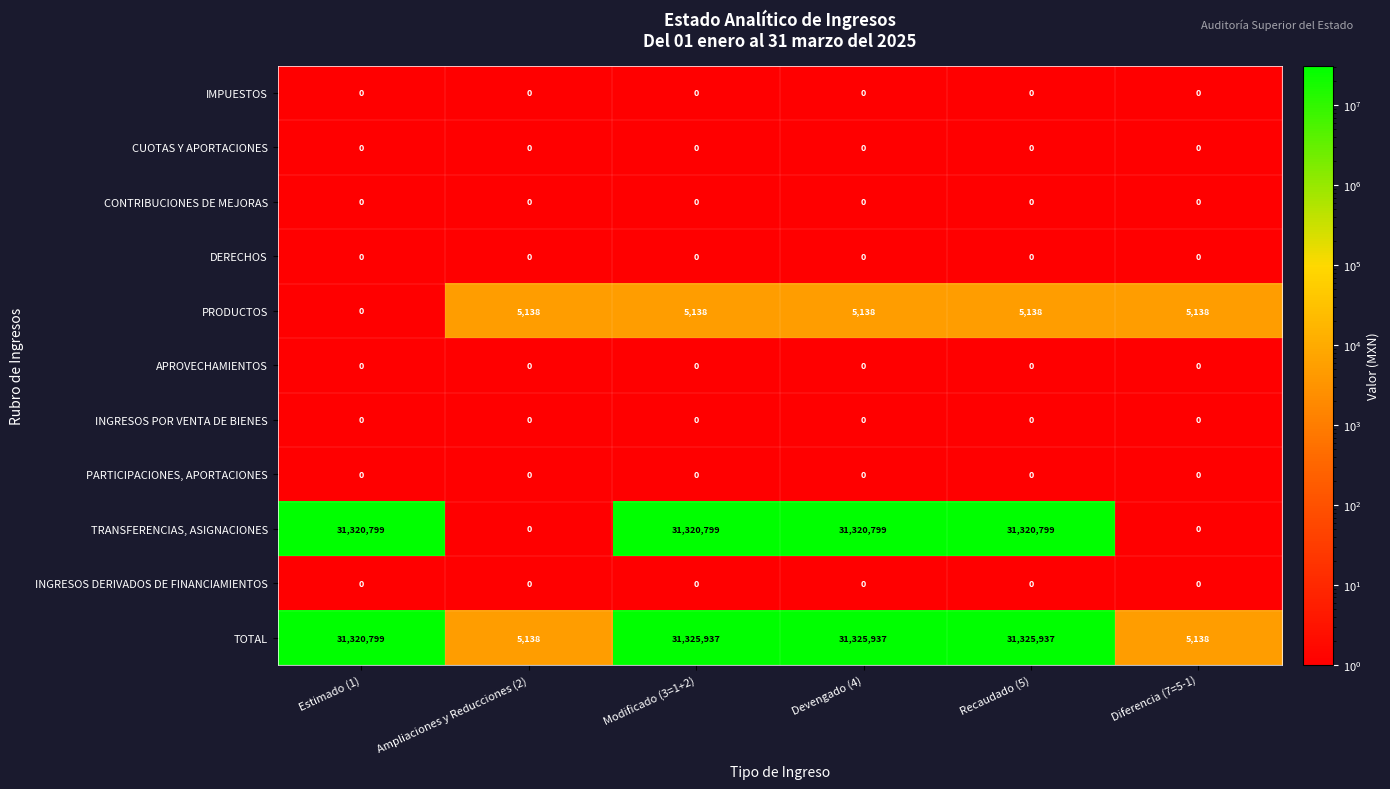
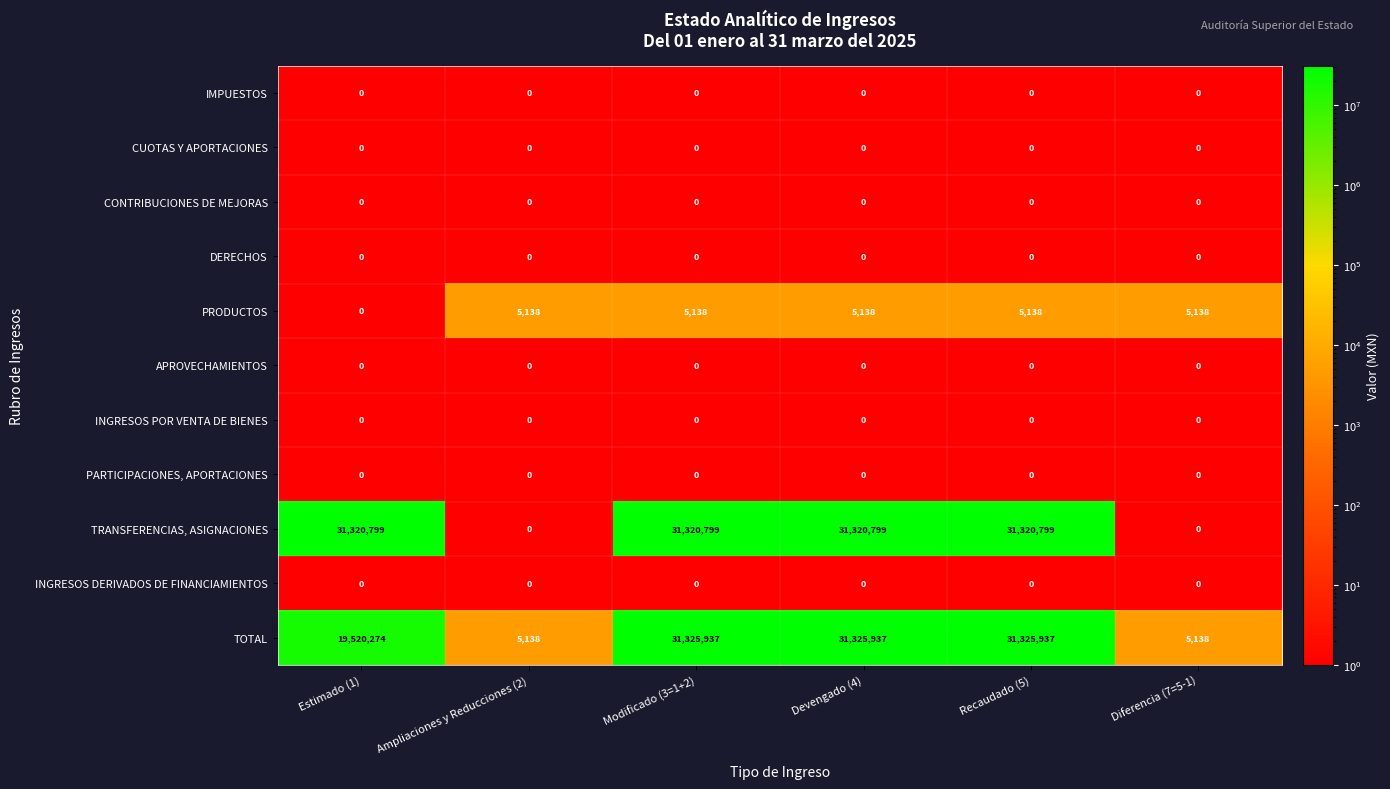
  {
    "IMPUESTOS": {
      "Estimado (1)": "0",
      "Ampliaciones y Reducciones (2)": "0",
      "Modificado (3=1+2)": "0",
      "Devengado (4)": "0",
      "Recaudado (5)": "0",
      "Diferencia (7=5-1)": "0"
    },
    "CUOTAS Y APORTACIONES": {
      "Estimado (1)": "0",
      "Ampliaciones y Reducciones (2)": "0",
      "Modificado (3=1+2)": "0",
      "Devengado (4)": "0",
      "Recaudado (5)": "0",
      "Diferencia (7=5-1)": "0"
    },
    "CONTRIBUCIONES DE MEJORAS": {
      "Estimado (1)": "0",
      "Ampliaciones y Reducciones (2)": "0",
      "Modificado (3=1+2)": "0",
      "Devengado (4)": "0",
      "Recaudado (5)": "0",
      "Diferencia (7=5-1)": "0"
    },
    "DERECHOS": {
      "Estimado (1)": "0",
      "Ampliaciones y Reducciones (2)": "0",
      "Modificado (3=1+2)": "0",
      "Devengado (4)": "0",
      "Recaudado (5)": "0",
      "Diferencia (7=5-1)": "0"
    },
    "PRODUCTOS": {
      "Estimado (1)": "0",
      "Ampliaciones y Reducciones (2)": "5,138",
      "Modificado (3=1+2)": "5,138",
      "Devengado (4)": "5,138",
      "Recaudado (5)": "5,138",
      "Diferencia (7=5-1)": "5,138"
    },
    "APROVECHAMIENTOS": {
      "Estimado (1)": "0",
      "Ampliaciones y Reducciones (2)": "0",
      "Modificado (3=1+2)": "0",
      "Devengado (4)": "0",
      "Recaudado (5)": "0",
      "Diferencia (7=5-1)": "0"
    },
    "INGRESOS POR VENTA DE BIENES": {
      "Estimado (1)": "0",
      "Ampliaciones y Reducciones (2)": "0",
      "Modificado (3=1+2)": "0",
      "Devengado (4)": "0",
      "Recaudado (5)": "0",
      "Diferencia (7=5-1)": "0"
    },
    "PARTICIPACIONES, APORTACIONES": {
      "Estimado (1)": "0",
      "Ampliaciones y Reducciones (2)": "0",
      "Modificado (3=1+2)": "0",
      "Devengado (4)": "0",
      "Recaudado (5)": "0",
      "Diferencia (7=5-1)": "0"
    },
    "TRANSFERENCIAS, ASIGNACIONES": {
      "Estimado (1)": "31,320,799",
      "Ampliaciones y Reducciones (2)": "0",
      "Modificado (3=1+2)": "31,320,799",
      "Devengado (4)": "31,320,799",
      "Recaudado (5)": "31,320,799",
      "Diferencia (7=5-1)": "0"
    },
    "INGRESOS DERIVADOS DE FINANCIAMIENTOS": {
      "Estimado (1)": "0",
      "Ampliaciones y Reducciones (2)": "0",
      "Modificado (3=1+2)": "0",
      "Devengado (4)": "0",
      "Recaudado (5)": "0",
      "Diferencia (7=5-1)": "0"
    },
    "TOTAL": {
-     "Estimado (1)": "31,320,799",
+     "Estimado (1)": "19,520,274",
      "Ampliaciones y Reducciones (2)": "5,138",
      "Modificado (3=1+2)": "31,325,937",
      "Devengado (4)": "31,325,937",
      "Recaudado (5)": "31,325,937",
      "Diferencia (7=5-1)": "5,138"
    }
  }
